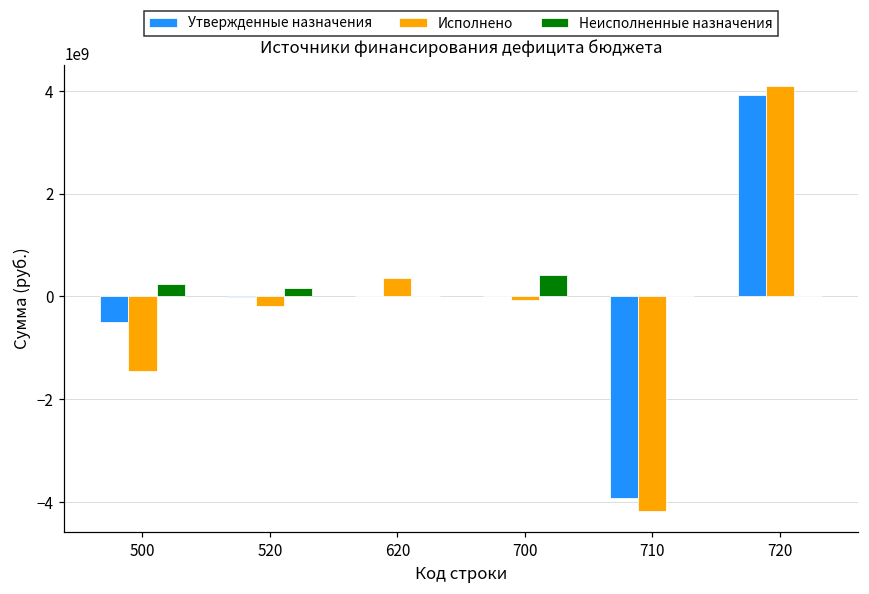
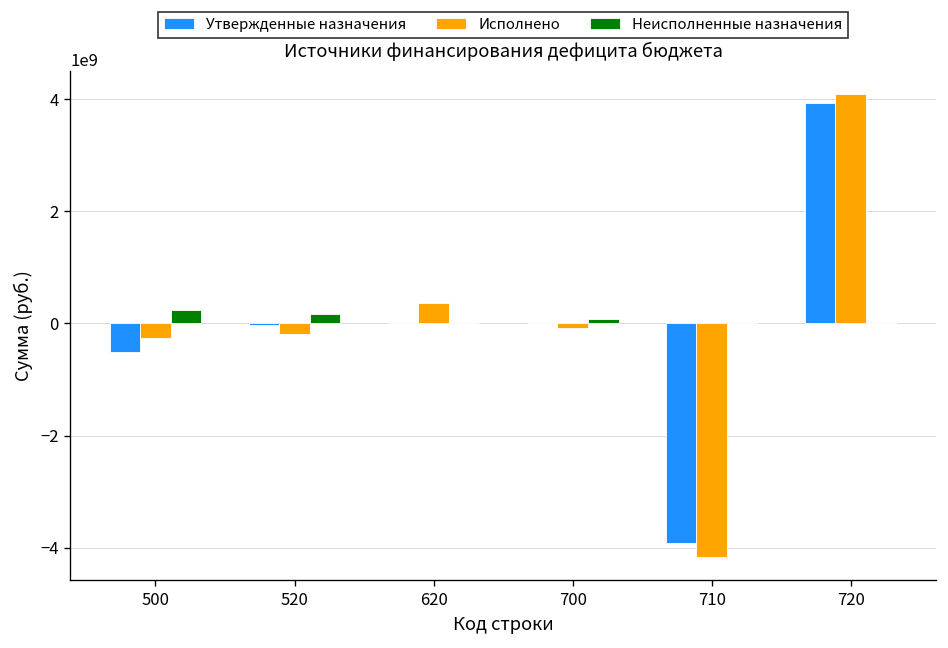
  {
    "Утвержденные назначения": {
      "500": -500000000,
      "620": 0,
      "710": -3900000000,
      "720": 3900000000
    },
    "Исполнено": {
-     "500": -1400000000,
+     "500": -300000000,
      "520": -200000000,
      "620": 400000000,
      "700": -100000000,
      "710": -4200000000,
      "720": 4100000000
    },
    "Неисполненные назначения": {
      "500": 200000000,
      "520": 200000000,
      "620": 0,
-     "700": 400000000,
+     "700": 100000000,
      "710": 0,
      "720": 0
    }
  }
